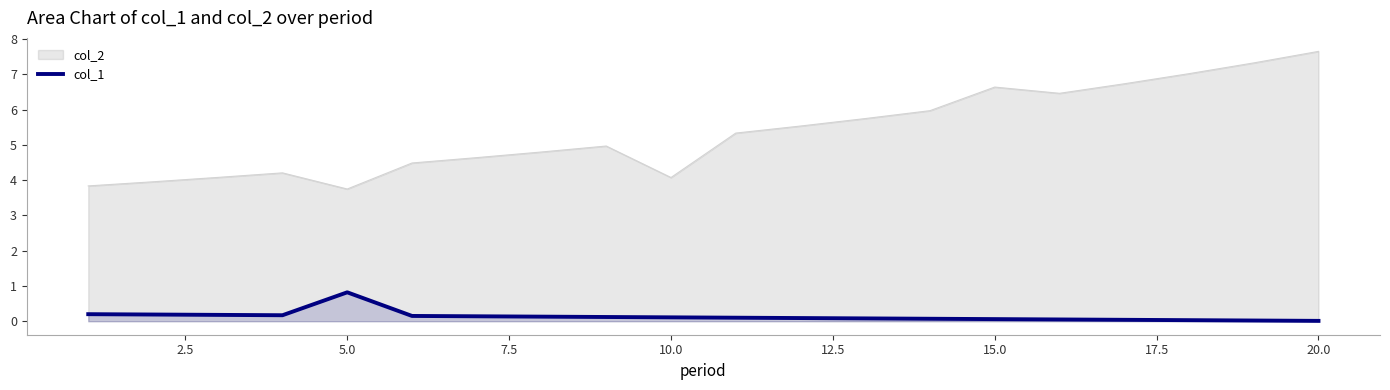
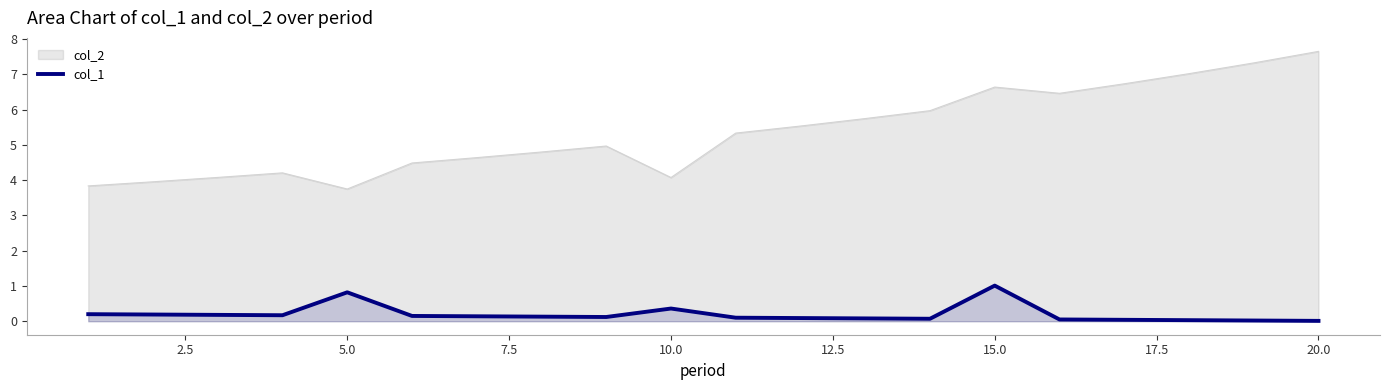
  {
    "col_2": {
      "5.0": 3.7,
      "10.0": 4.1,
      "15.0": 6.6,
      "20.0": 7.7
    },
    "col_1": {
      "5.0": 0.8,
-     "10.0": 0.1,
-     "15.0": 0.1,
+     "10.0": 0.4,
+     "15.0": 1.0,
      "20.0": 0.0
    }
  }
